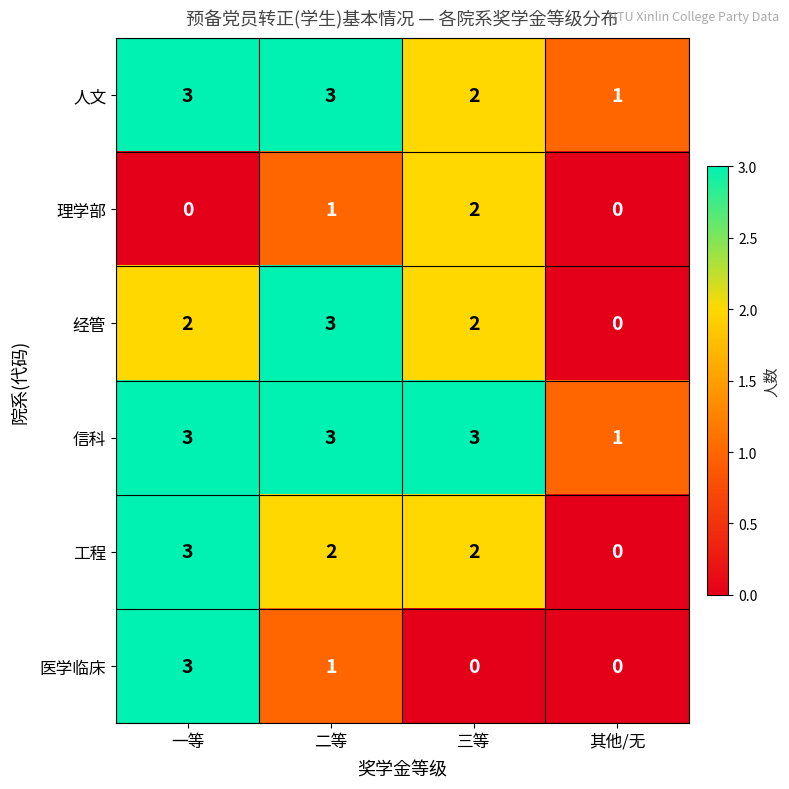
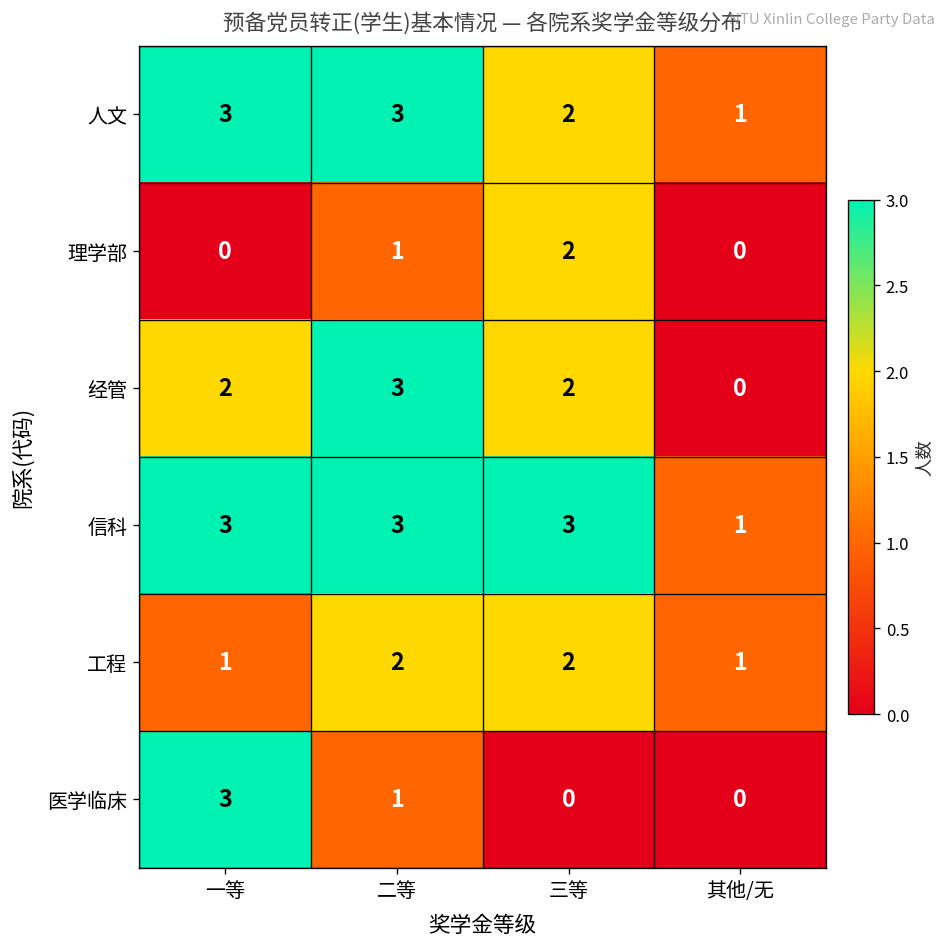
  {
    "人文": {
      "一等": 3,
      "二等": 3,
      "三等": 2,
      "其他/无": 1
    },
    "理学部": {
      "一等": 0,
      "二等": 1,
      "三等": 2,
      "其他/无": 0
    },
    "经管": {
      "一等": 2,
      "二等": 3,
      "三等": 2,
      "其他/无": 0
    },
    "信科": {
      "一等": 3,
      "二等": 3,
      "三等": 3,
      "其他/无": 1
    },
    "工程": {
-     "一等": 3,
+     "一等": 1,
      "二等": 2,
      "三等": 2,
-     "其他/无": 0
+     "其他/无": 1
    },
    "医学临床": {
      "一等": 3,
      "二等": 1,
      "三等": 0,
      "其他/无": 0
    }
  }
